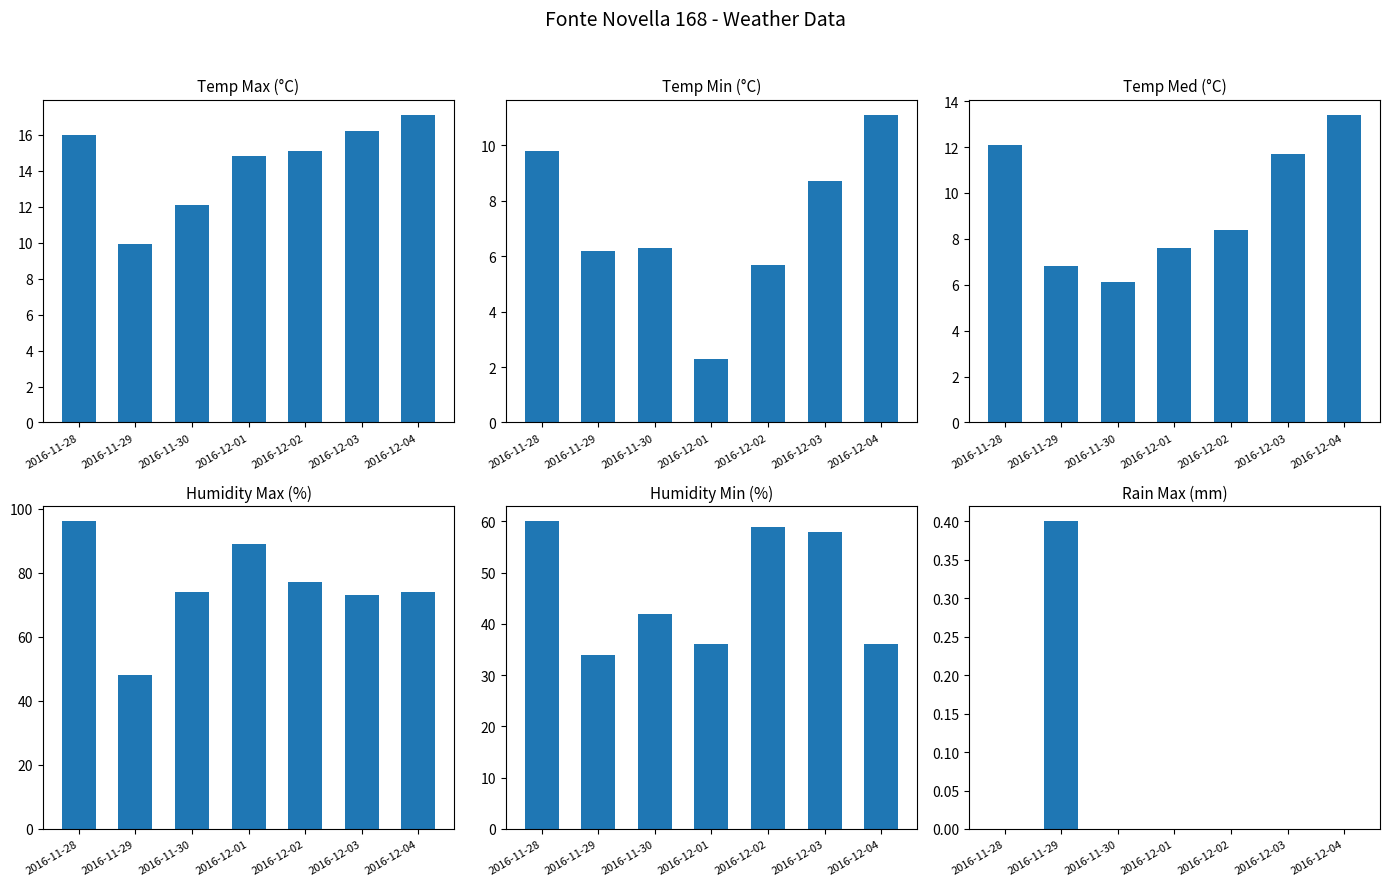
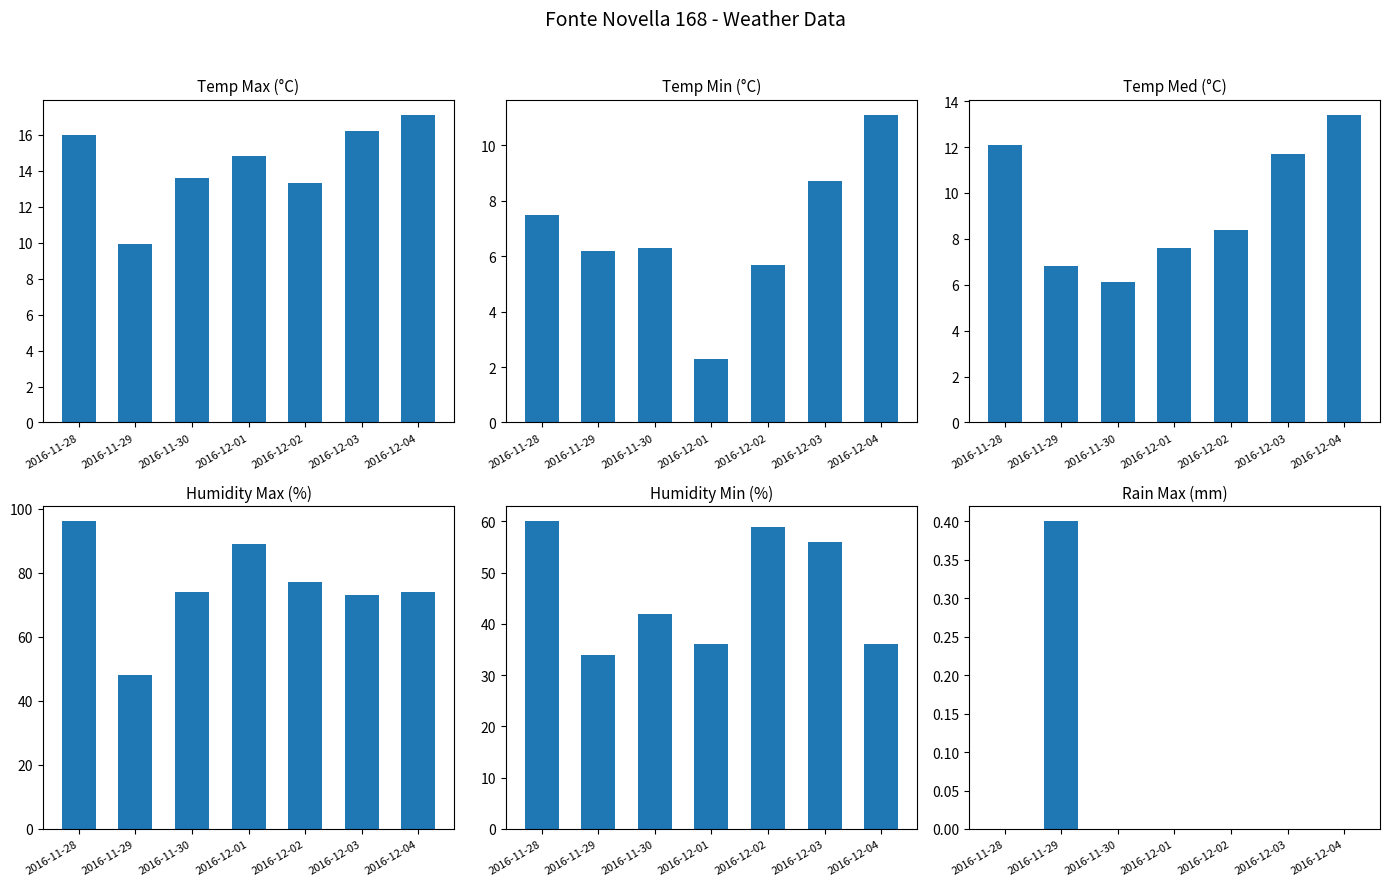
  {
    "Temp Max (°C)": {
      "2016-11-28": 16.0,
      "2016-11-29": 9.9,
-     "2016-11-30": 12.1,
+     "2016-11-30": 13.6,
      "2016-12-01": 14.8,
-     "2016-12-02": 15.1,
+     "2016-12-02": 13.3,
      "2016-12-03": 16.2,
      "2016-12-04": 17.1
    },
    "Temp Min (°C)": {
-     "2016-11-28": 9.8,
+     "2016-11-28": 7.5,
      "2016-11-29": 6.2,
      "2016-11-30": 6.3,
      "2016-12-01": 2.3,
      "2016-12-02": 5.7,
      "2016-12-03": 8.7,
      "2016-12-04": 11.1
    },
    "Temp Med (°C)": {
      "2016-11-28": 12.1,
      "2016-11-29": 6.8,
      "2016-11-30": 6.1,
      "2016-12-01": 7.6,
      "2016-12-02": 8.4,
      "2016-12-03": 11.7,
      "2016-12-04": 13.4
    },
    "Humidity Max (%)": {
      "2016-11-28": 96,
      "2016-11-29": 48,
      "2016-11-30": 74,
      "2016-12-01": 89,
      "2016-12-02": 77,
      "2016-12-03": 73,
      "2016-12-04": 74
    },
    "Humidity Min (%)": {
      "2016-11-28": 60,
      "2016-11-29": 34,
      "2016-11-30": 42,
      "2016-12-01": 36,
      "2016-12-02": 59,
-     "2016-12-03": 58,
+     "2016-12-03": 56,
      "2016-12-04": 36
    },
    "Rain Max (mm)": {
      "2016-11-28": 0.00,
      "2016-11-29": 0.40,
      "2016-11-30": 0.00,
      "2016-12-01": 0.00,
      "2016-12-02": 0.00,
      "2016-12-03": 0.00,
      "2016-12-04": 0.00
    }
  }
